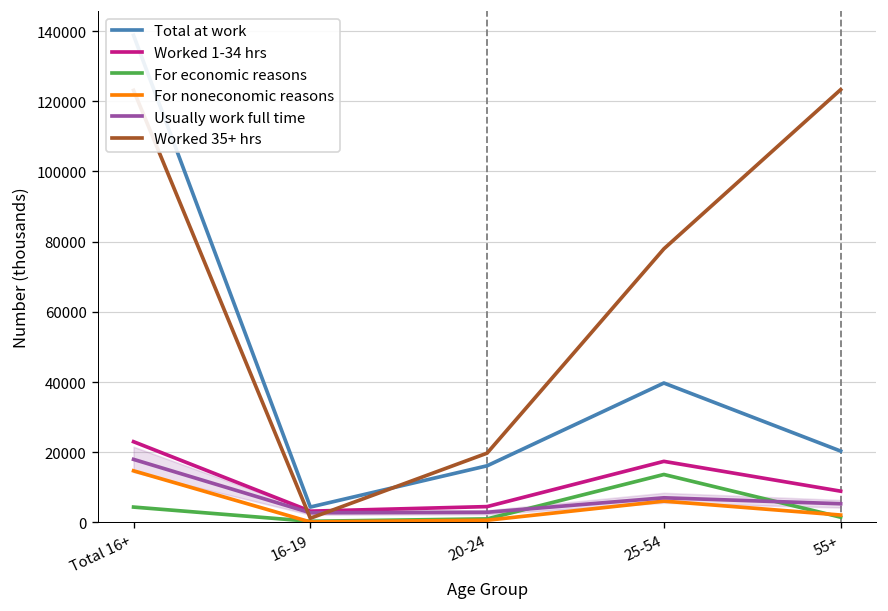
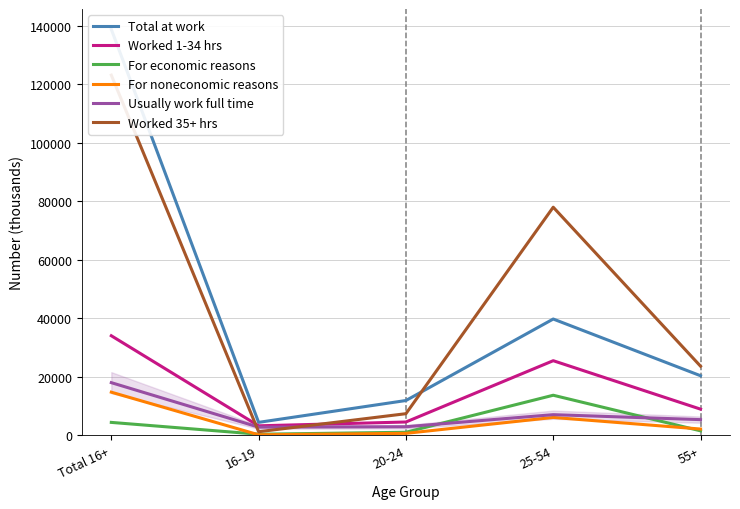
  {
    "Total at work": {
      "16-19": 4000,
-     "20-24": 16000,
+     "20-24": 12000,
      "25-54": 40000,
      "55+": 20000
    },
    "Worked 1-34 hrs": {
-     "Total 16+": 23000,
+     "Total 16+": 34000,
      "20-24": 5000,
-     "25-54": 17000,
+     "25-54": 25000,
      "55+": 9000
    },
    "For economic reasons": {
      "Total 16+": 4000,
      "25-54": 14000
    },
    "For noneconomic reasons": {
      "Total 16+": 15000,
      "25-54": 6000
    },
    "Worked 35+ hrs": {
-     "20-24": 20000,
+     "20-24": 7000,
      "25-54": 78000,
-     "55+": 123000
+     "55+": 24000
    }
  }
